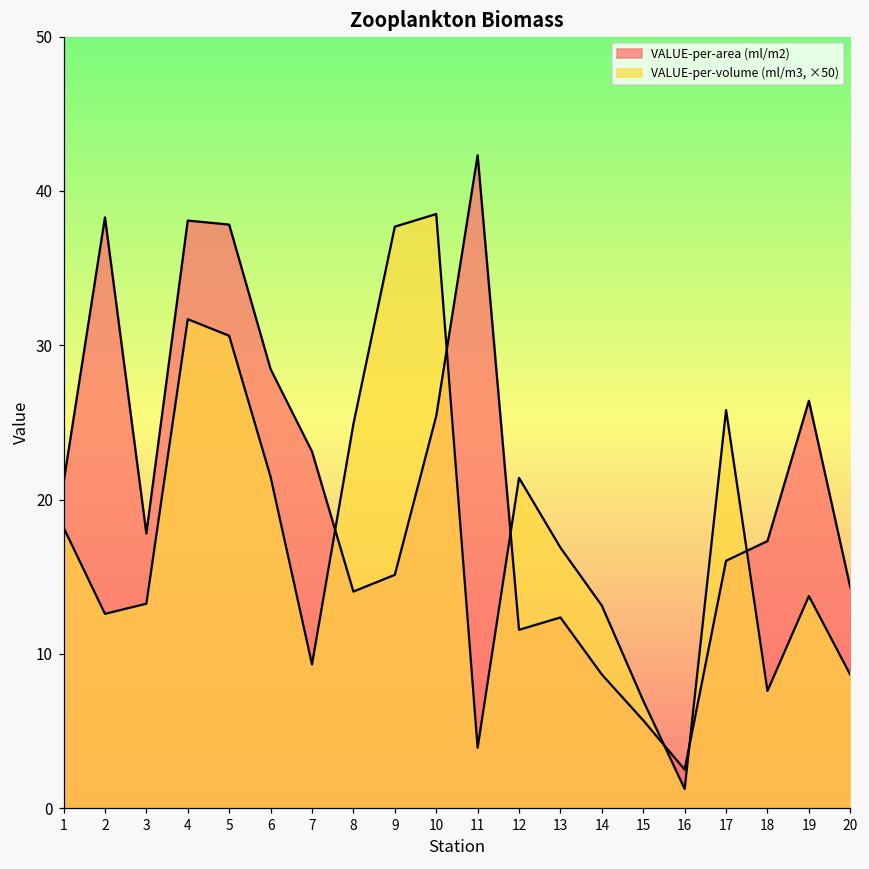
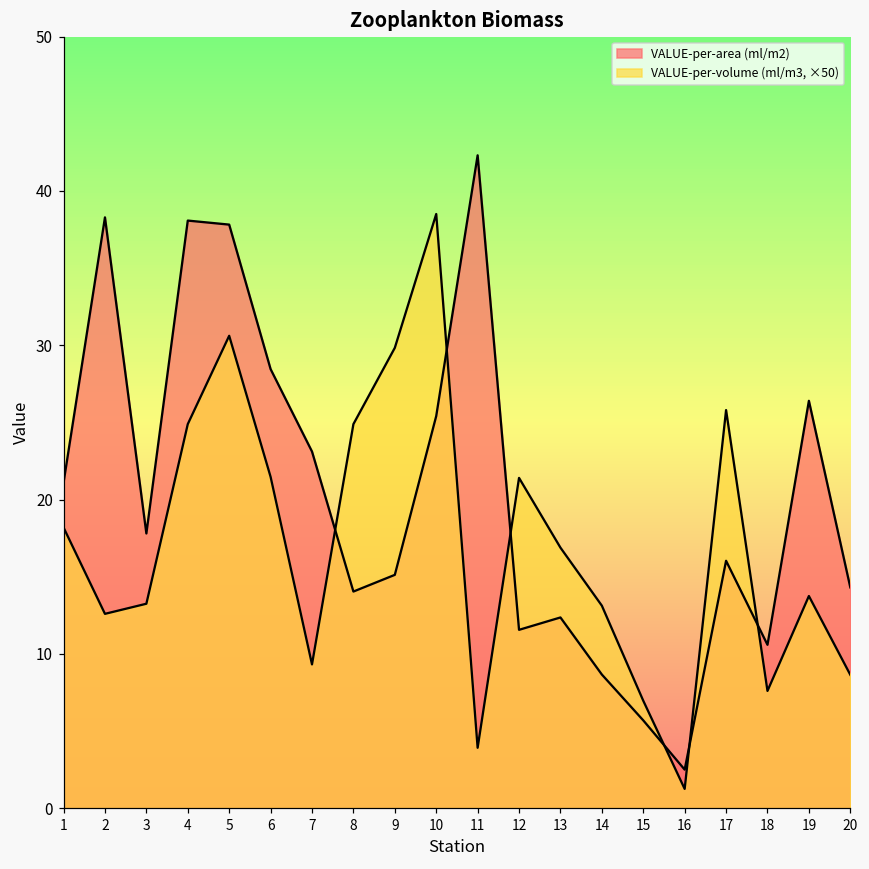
  {
    "VALUE-per-area (ml/m2)": {
      "1": 21.1,
      "2": 38.3,
      "3": 17.8,
      "4": 38.1,
      "5": 37.8,
      "6": 28.5,
      "7": 23.1,
      "8": 14.0,
      "9": 15.1,
      "10": 25.4,
      "11": 42.3,
      "12": 11.6,
      "13": 12.4,
      "14": 8.7,
      "15": 5.7,
      "16": 2.5,
      "17": 16.0,
-     "18": 17.3,
+     "18": 10.6,
      "19": 26.4,
      "20": 14.3
    },
    "VALUE-per-volume (ml/m3, ×50)": {
      "1": 18.2,
      "2": 12.6,
      "3": 13.3,
-     "4": 31.7,
+     "4": 24.9,
      "5": 30.6,
      "6": 21.5,
      "7": 9.3,
      "8": 24.9,
-     "9": 37.7,
+     "9": 29.8,
      "10": 38.5,
      "11": 3.9,
      "12": 21.4,
      "13": 16.9,
      "14": 13.1,
      "15": 7.0,
      "16": 1.3,
      "17": 25.8,
      "18": 7.6,
      "19": 13.8,
      "20": 8.6
    }
  }
